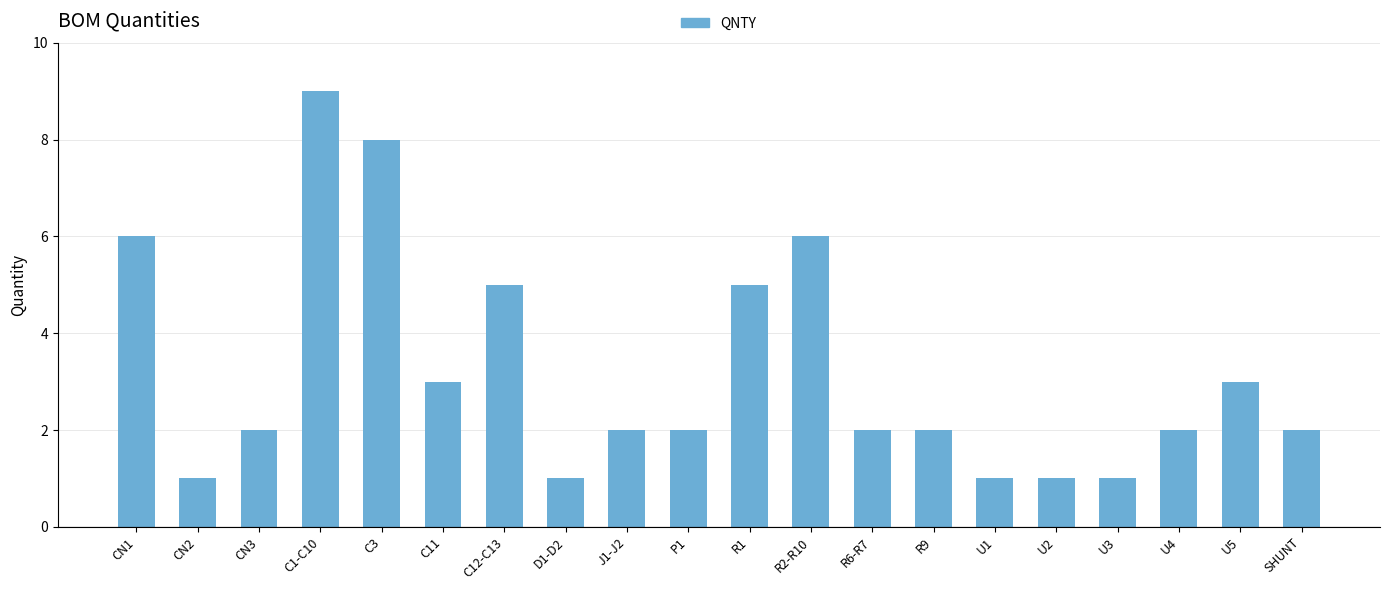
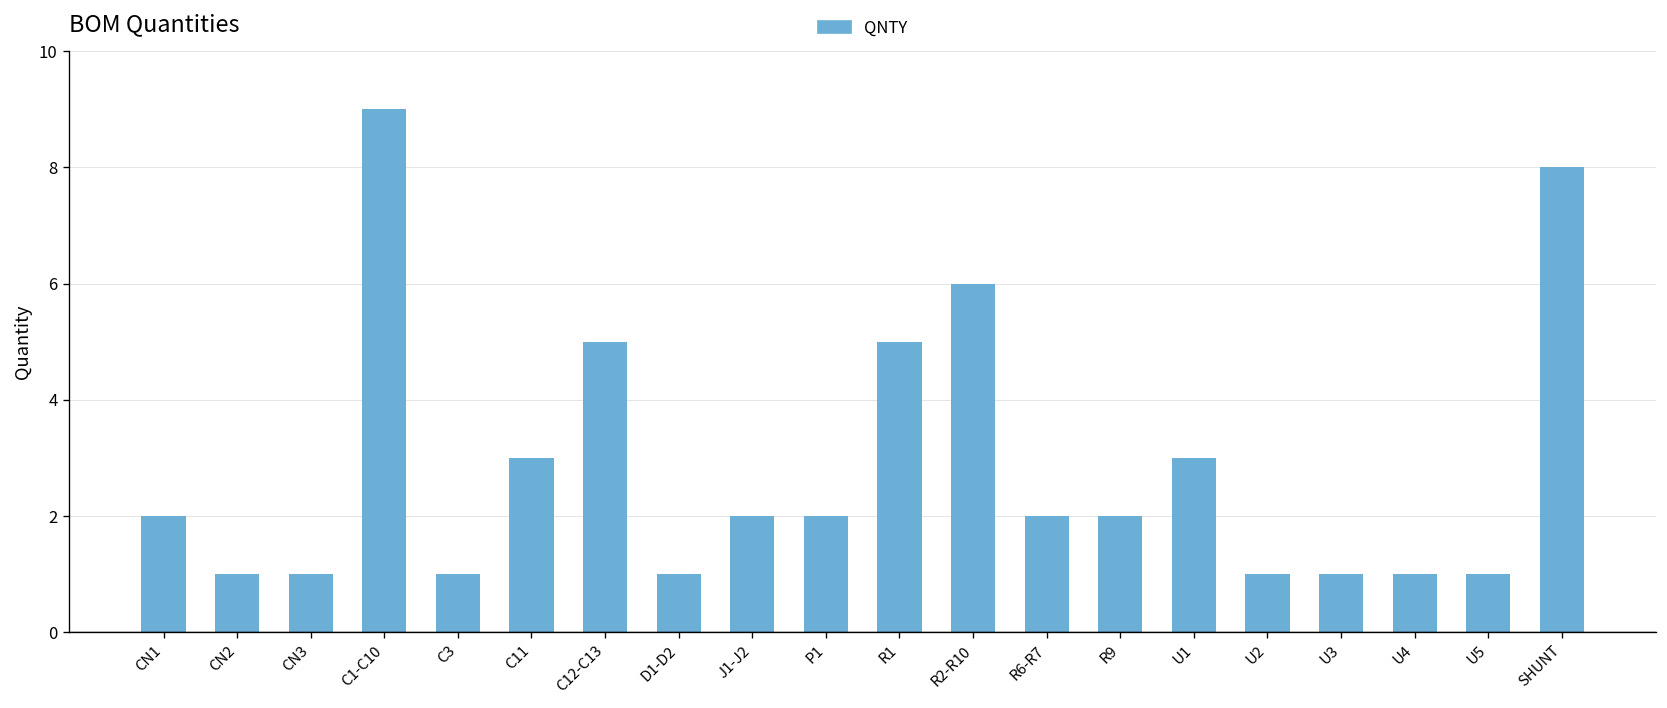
  {
-   "CN1": 6,
+   "CN1": 2,
    "CN2": 1,
-   "CN3": 2,
+   "CN3": 1,
    "C1-C10": 9,
-   "C3": 8,
+   "C3": 1,
    "C11": 3,
    "C12-C13": 5,
    "D1-D2": 1,
    "J1-J2": 2,
    "P1": 2,
    "R1": 5,
    "R2-R10": 6,
    "R6-R7": 2,
    "R9": 2,
-   "U1": 1,
+   "U1": 3,
    "U2": 1,
    "U3": 1,
-   "U4": 2,
-   "U5": 3,
-   "SHUNT": 2
+   "U4": 1,
+   "U5": 1,
+   "SHUNT": 8
  }
